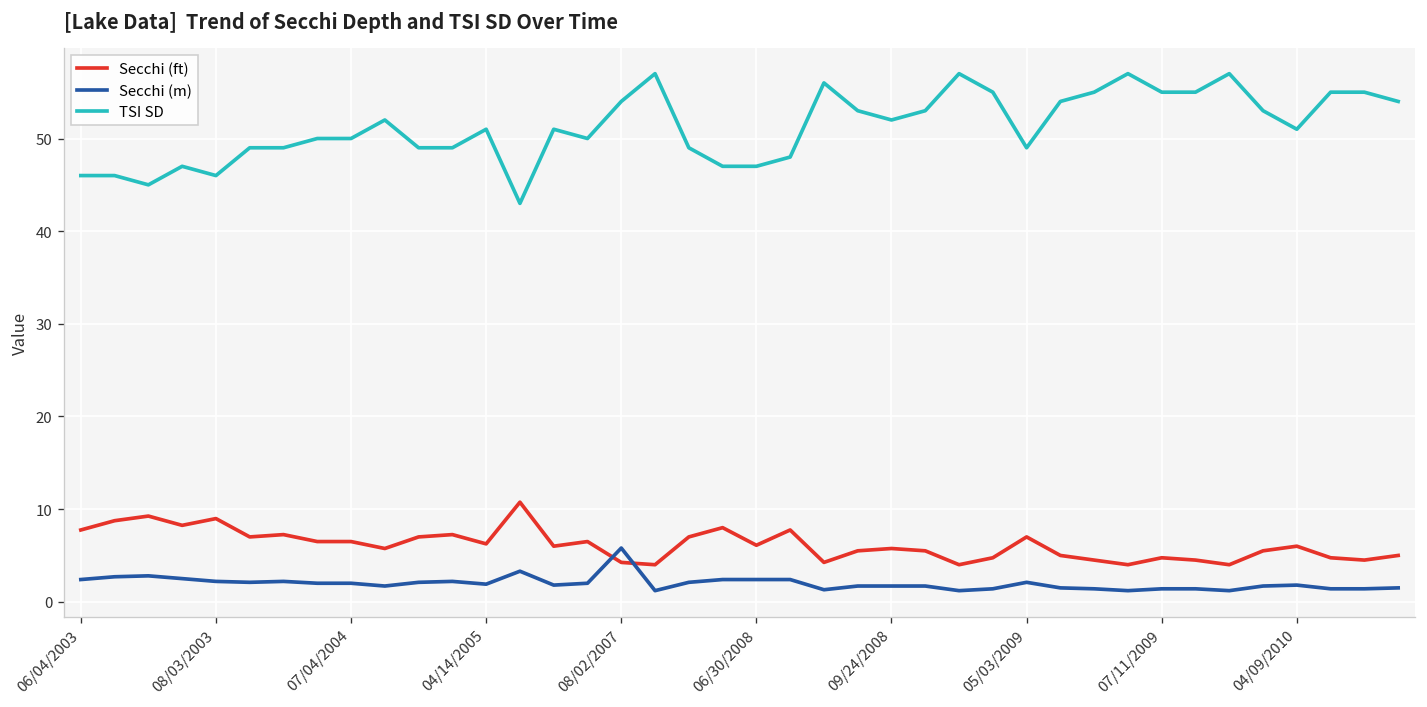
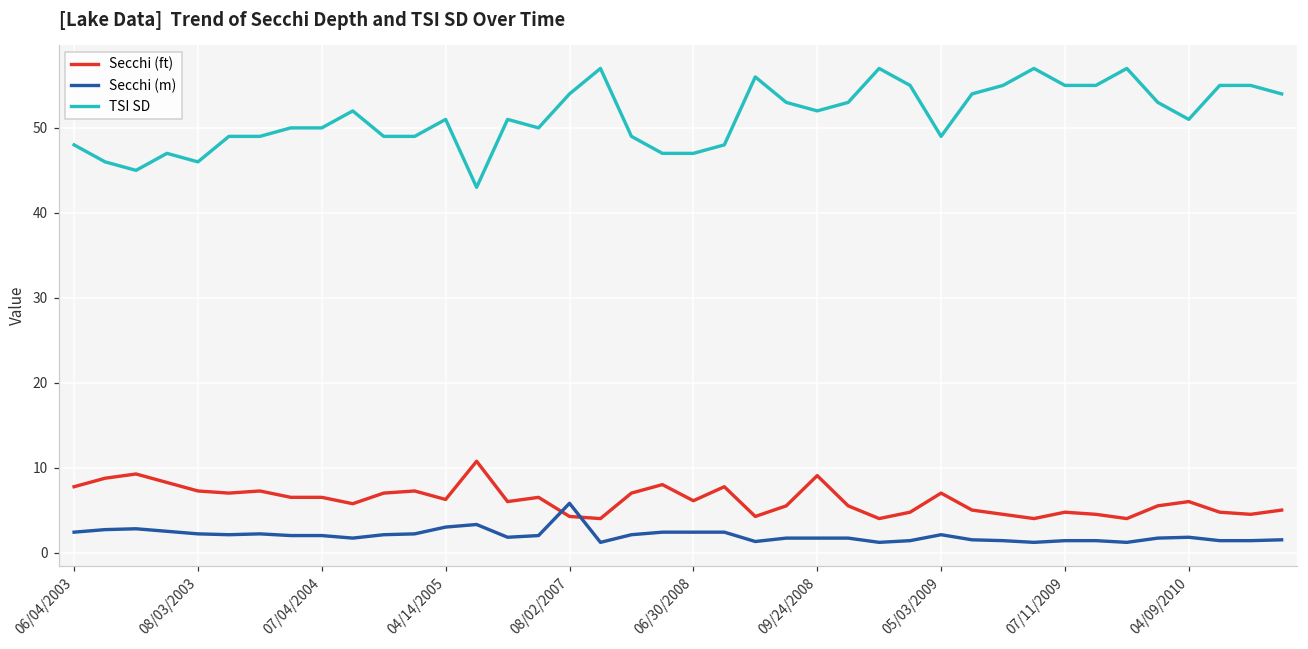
  {
    "Secchi (ft)": {
      "06/04/2003": 8,
-     "08/03/2003": 9,
+     "08/03/2003": 7,
      "07/04/2004": 7,
      "04/14/2005": 6,
      "08/02/2007": 4,
      "06/30/2008": 6,
-     "09/24/2008": 6,
+     "09/24/2008": 9,
      "05/03/2009": 7,
      "07/11/2009": 5,
      "04/09/2010": 6
    },
    "Secchi (m)": {
      "06/04/2003": 2,
      "08/03/2003": 2,
      "07/04/2004": 2,
-     "04/14/2005": 2,
+     "04/14/2005": 3,
      "08/02/2007": 6,
      "06/30/2008": 2,
      "09/24/2008": 2,
      "05/03/2009": 2,
      "07/11/2009": 1,
      "04/09/2010": 2
    },
    "TSI SD": {
-     "06/04/2003": 46,
+     "06/04/2003": 48,
      "08/03/2003": 46,
      "07/04/2004": 50,
      "04/14/2005": 51,
      "08/02/2007": 54,
      "06/30/2008": 47,
      "09/24/2008": 52,
      "05/03/2009": 49,
      "07/11/2009": 55,
      "04/09/2010": 51
    }
  }
